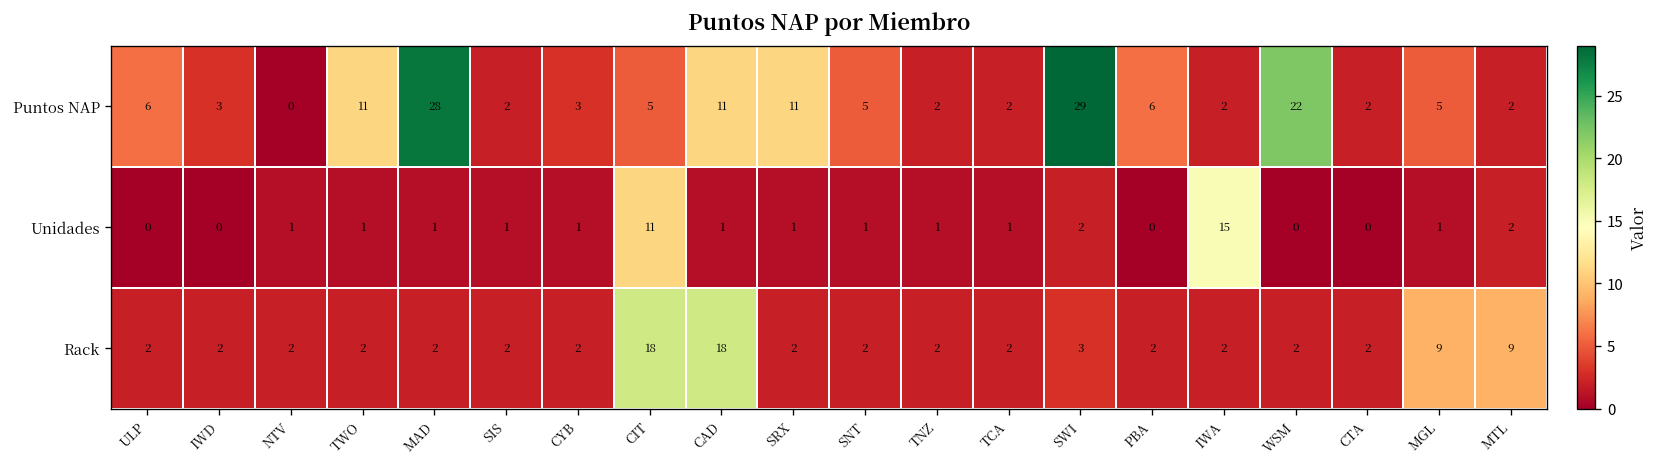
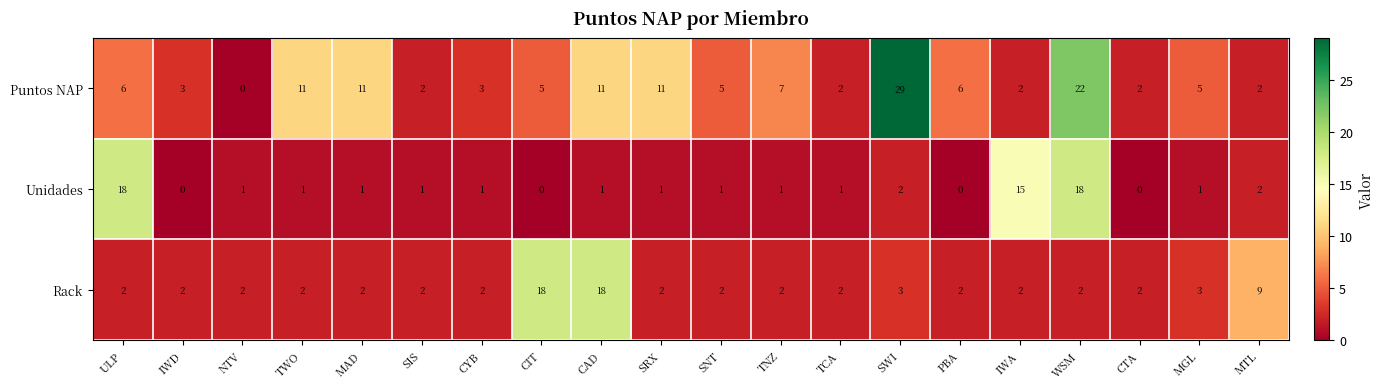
  {
    "Puntos NAP": {
      "ULP": 6,
      "IWD": 3,
      "NTV": 0,
      "TWO": 11,
-     "MAD": 28,
+     "MAD": 11,
      "SIS": 2,
      "CYB": 3,
      "CIT": 5,
      "CAD": 11,
      "SRX": 11,
      "SNT": 5,
-     "TNZ": 2,
+     "TNZ": 7,
      "TCA": 2,
      "SWI": 29,
      "PBA": 6,
      "IWA": 2,
      "WSM": 22,
      "CTA": 2,
      "MGL": 5,
      "MTL": 2
    },
    "Unidades": {
-     "ULP": 0,
+     "ULP": 18,
      "IWD": 0,
      "NTV": 1,
      "TWO": 1,
      "MAD": 1,
      "SIS": 1,
      "CYB": 1,
-     "CIT": 11,
+     "CIT": 0,
      "CAD": 1,
      "SRX": 1,
      "SNT": 1,
      "TNZ": 1,
      "TCA": 1,
      "SWI": 2,
      "PBA": 0,
      "IWA": 15,
-     "WSM": 0,
+     "WSM": 18,
      "CTA": 0,
      "MGL": 1,
      "MTL": 2
    },
    "Rack": {
      "ULP": 2,
      "IWD": 2,
      "NTV": 2,
      "TWO": 2,
      "MAD": 2,
      "SIS": 2,
      "CYB": 2,
      "CIT": 18,
      "CAD": 18,
      "SRX": 2,
      "SNT": 2,
      "TNZ": 2,
      "TCA": 2,
      "SWI": 3,
      "PBA": 2,
      "IWA": 2,
      "WSM": 2,
      "CTA": 2,
-     "MGL": 9,
+     "MGL": 3,
      "MTL": 9
    }
  }
